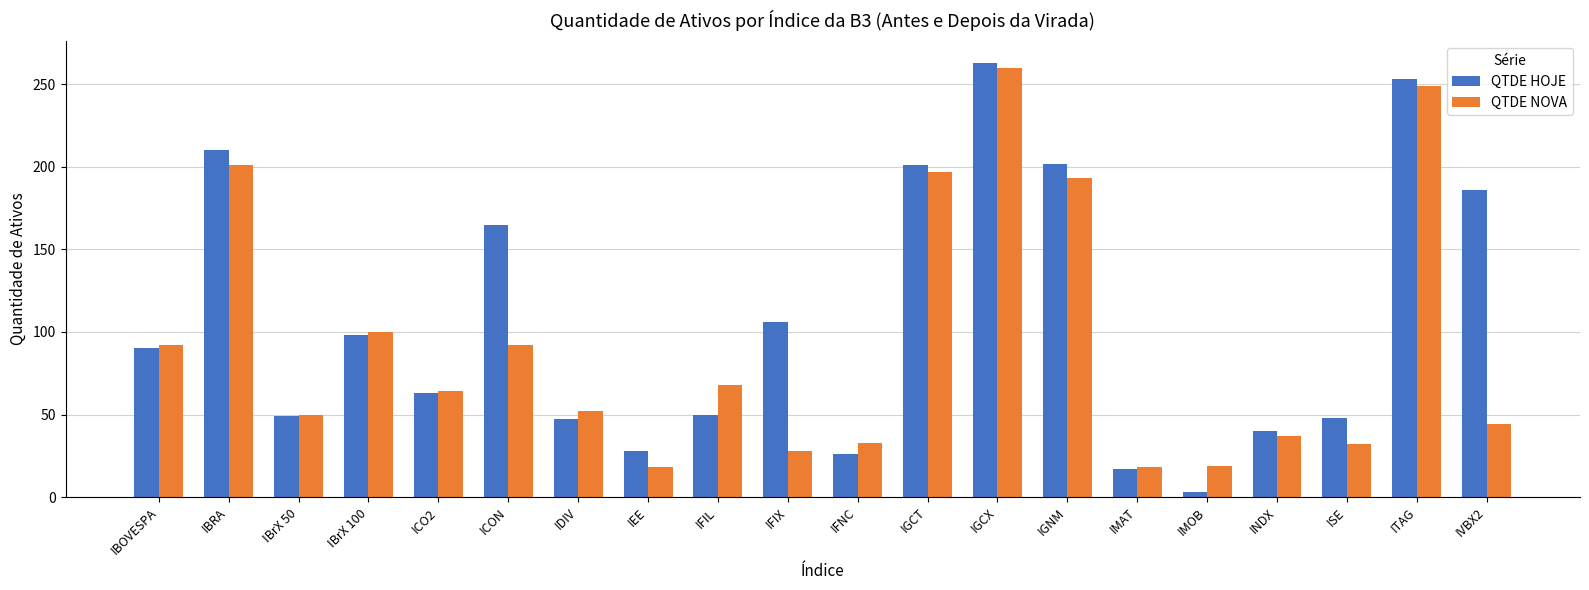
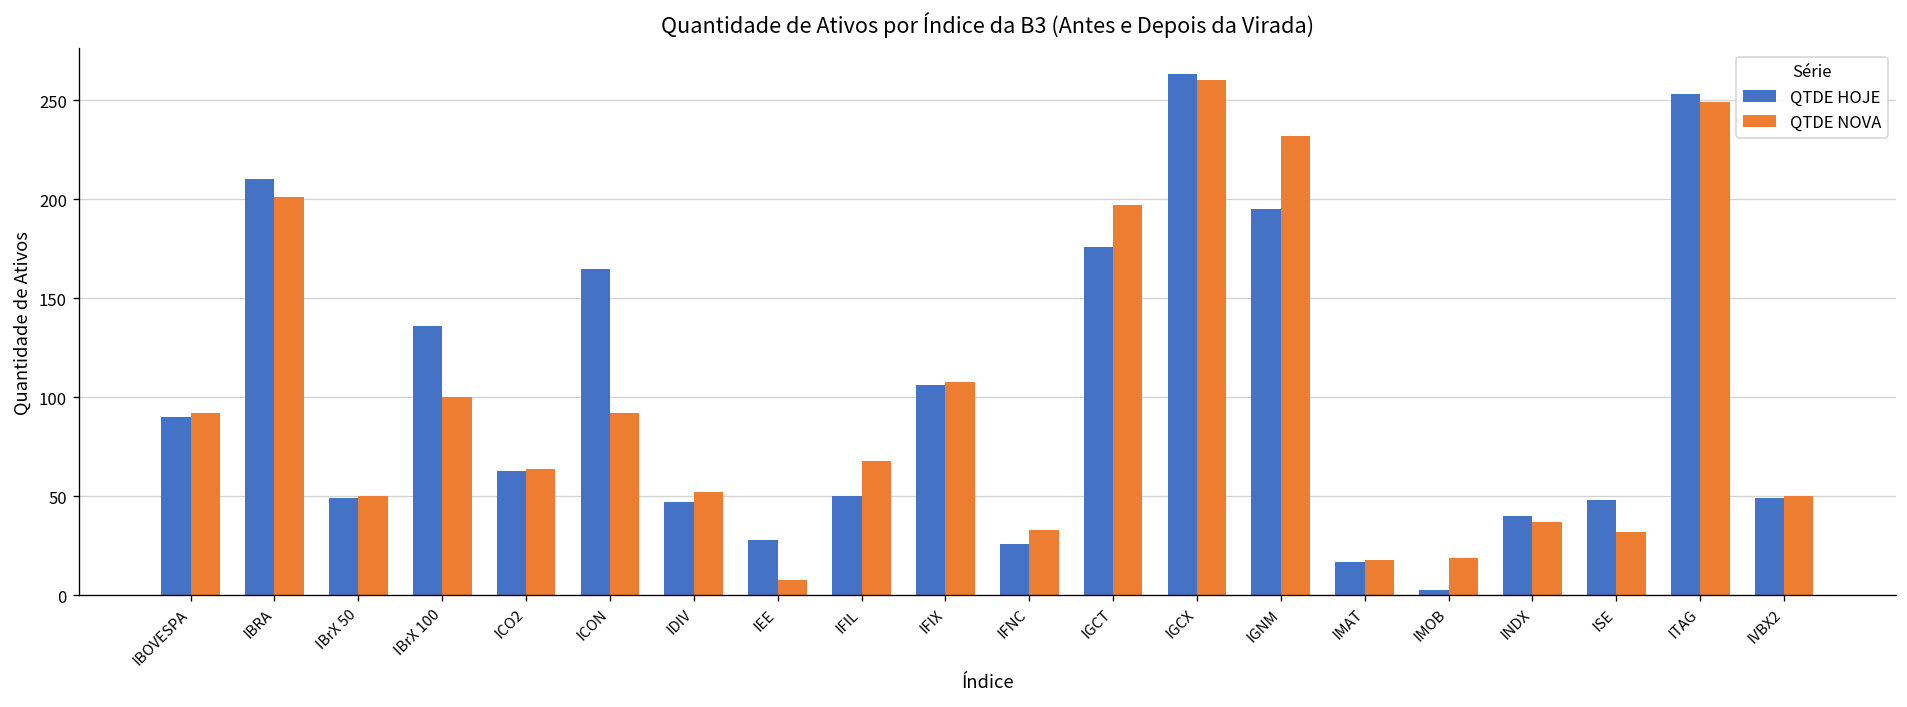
  {
    "QTDE HOJE": {
      "IBOVESPA": 90,
      "IBRA": 210,
      "IBrX 50": 49,
-     "IBrX 100": 98,
+     "IBrX 100": 136,
      "ICO2": 63,
      "ICON": 165,
      "IDIV": 47,
      "IEE": 28,
      "IFIL": 50,
      "IFIX": 106,
      "IFNC": 26,
-     "IGCT": 201,
+     "IGCT": 176,
      "IGCX": 263,
-     "IGNM": 202,
+     "IGNM": 195,
      "IMAT": 17,
      "IMOB": 3,
      "INDX": 40,
      "ISE": 48,
      "ITAG": 253,
-     "IVBX2": 186
+     "IVBX2": 49
    },
    "QTDE NOVA": {
      "IBOVESPA": 92,
      "IBRA": 201,
      "IBrX 50": 50,
      "IBrX 100": 100,
      "ICO2": 64,
      "ICON": 92,
      "IDIV": 52,
-     "IEE": 18,
+     "IEE": 8,
      "IFIL": 68,
-     "IFIX": 28,
+     "IFIX": 108,
      "IFNC": 33,
      "IGCT": 197,
      "IGCX": 260,
-     "IGNM": 193,
+     "IGNM": 232,
      "IMAT": 18,
      "IMOB": 19,
      "INDX": 37,
      "ISE": 32,
      "ITAG": 249,
-     "IVBX2": 44
+     "IVBX2": 50
    }
  }
